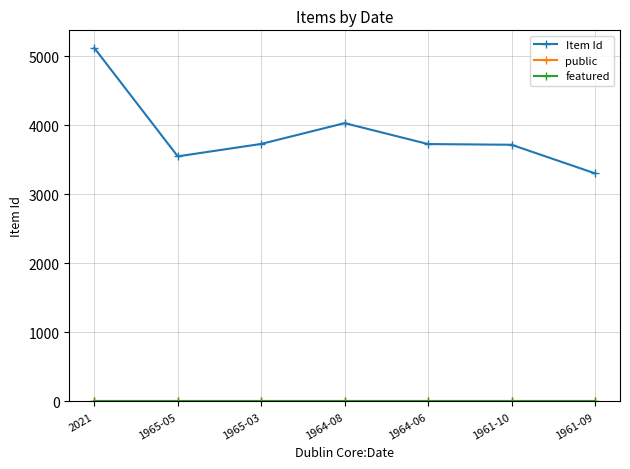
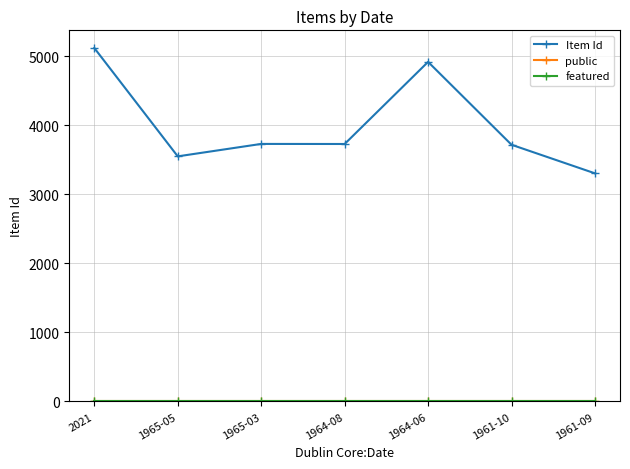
  {
    "Item Id": {
      "2021": 5100,
      "1965-05": 3600,
      "1965-03": 3700,
-     "1964-08": 4000,
-     "1964-06": 3700,
+     "1964-08": 3700,
+     "1964-06": 4900,
      "1961-10": 3700,
      "1961-09": 3300
    },
    "featured": {
      "2021": 0,
      "1965-05": 0,
      "1965-03": 0,
      "1964-08": 0,
      "1964-06": 0,
      "1961-10": 0,
      "1961-09": 0
    }
  }
